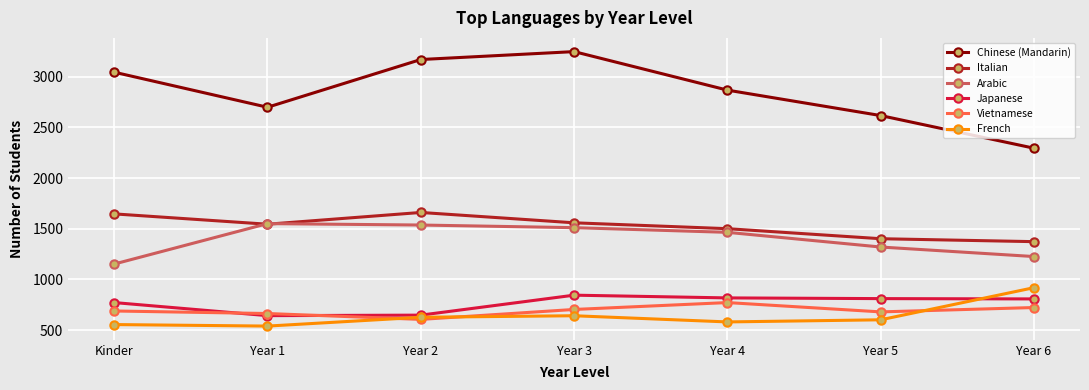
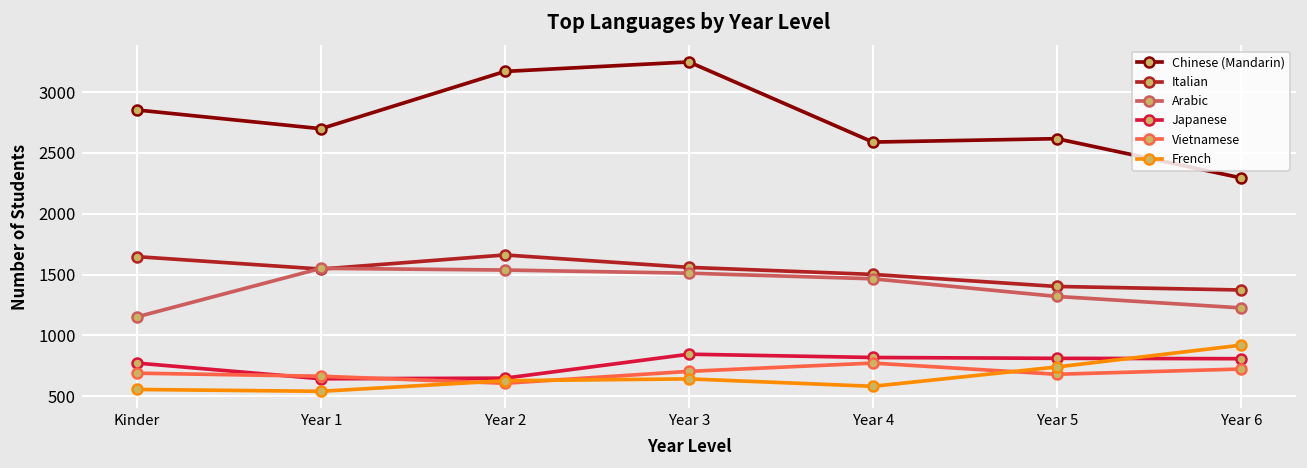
  {
    "Chinese (Mandarin)": {
-     "Kinder": 3050,
+     "Kinder": 2850,
      "Year 1": 2700,
      "Year 2": 3170,
      "Year 3": 3250,
-     "Year 4": 2870,
+     "Year 4": 2590,
      "Year 5": 2620,
      "Year 6": 2300
    },
    "French": {
      "Kinder": 560,
      "Year 1": 540,
      "Year 3": 640,
      "Year 4": 580,
-     "Year 5": 600,
+     "Year 5": 740,
      "Year 6": 920
    }
  }
